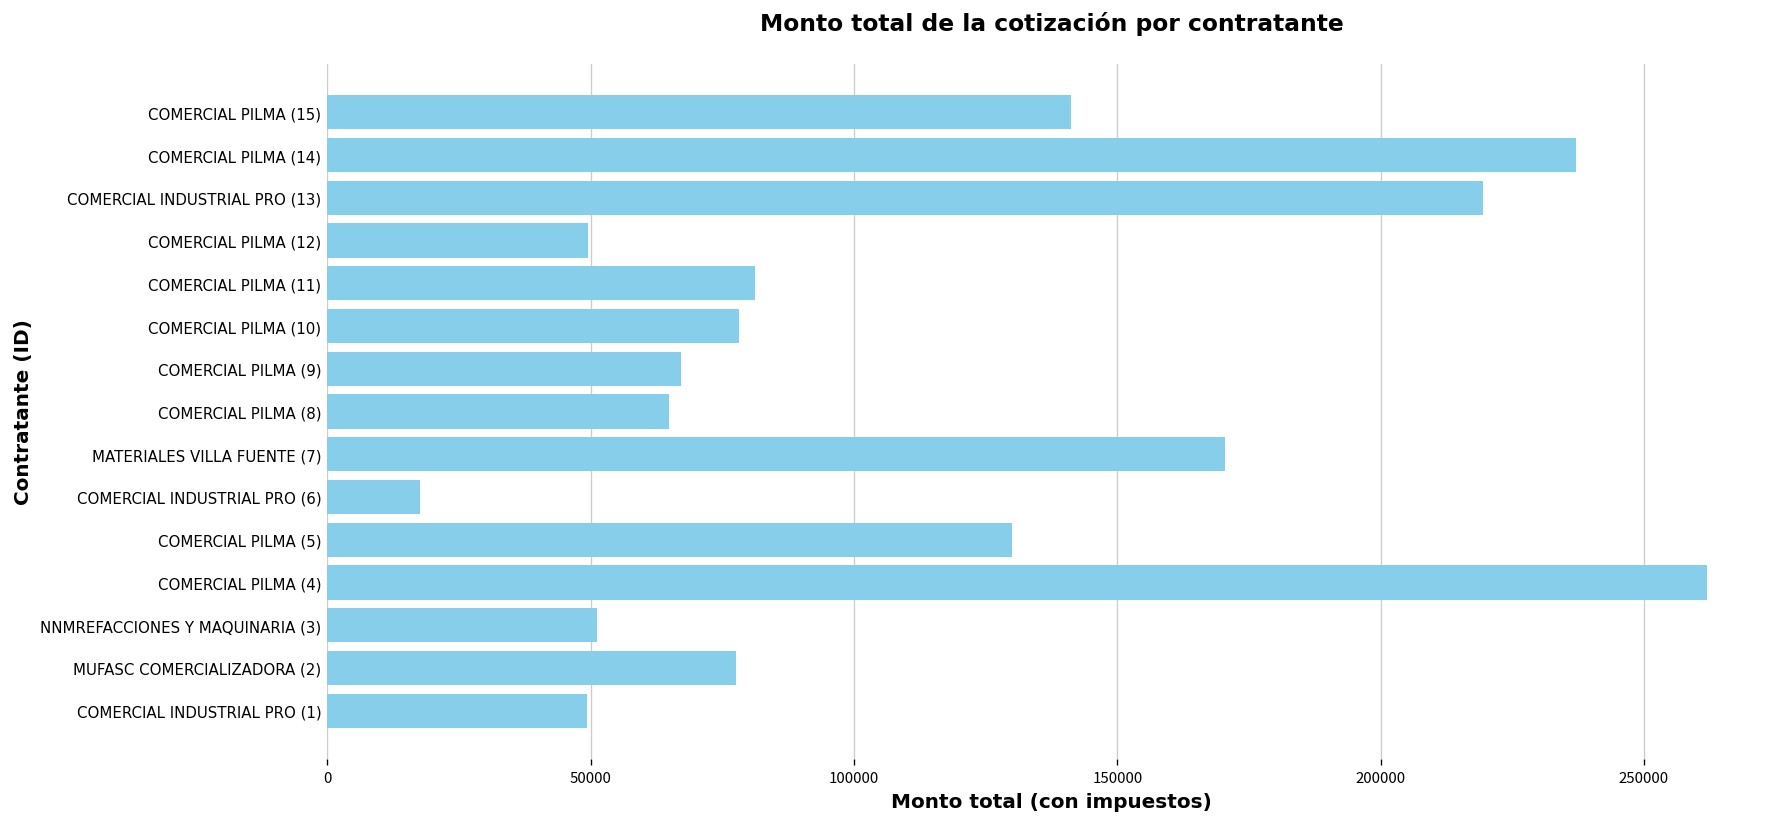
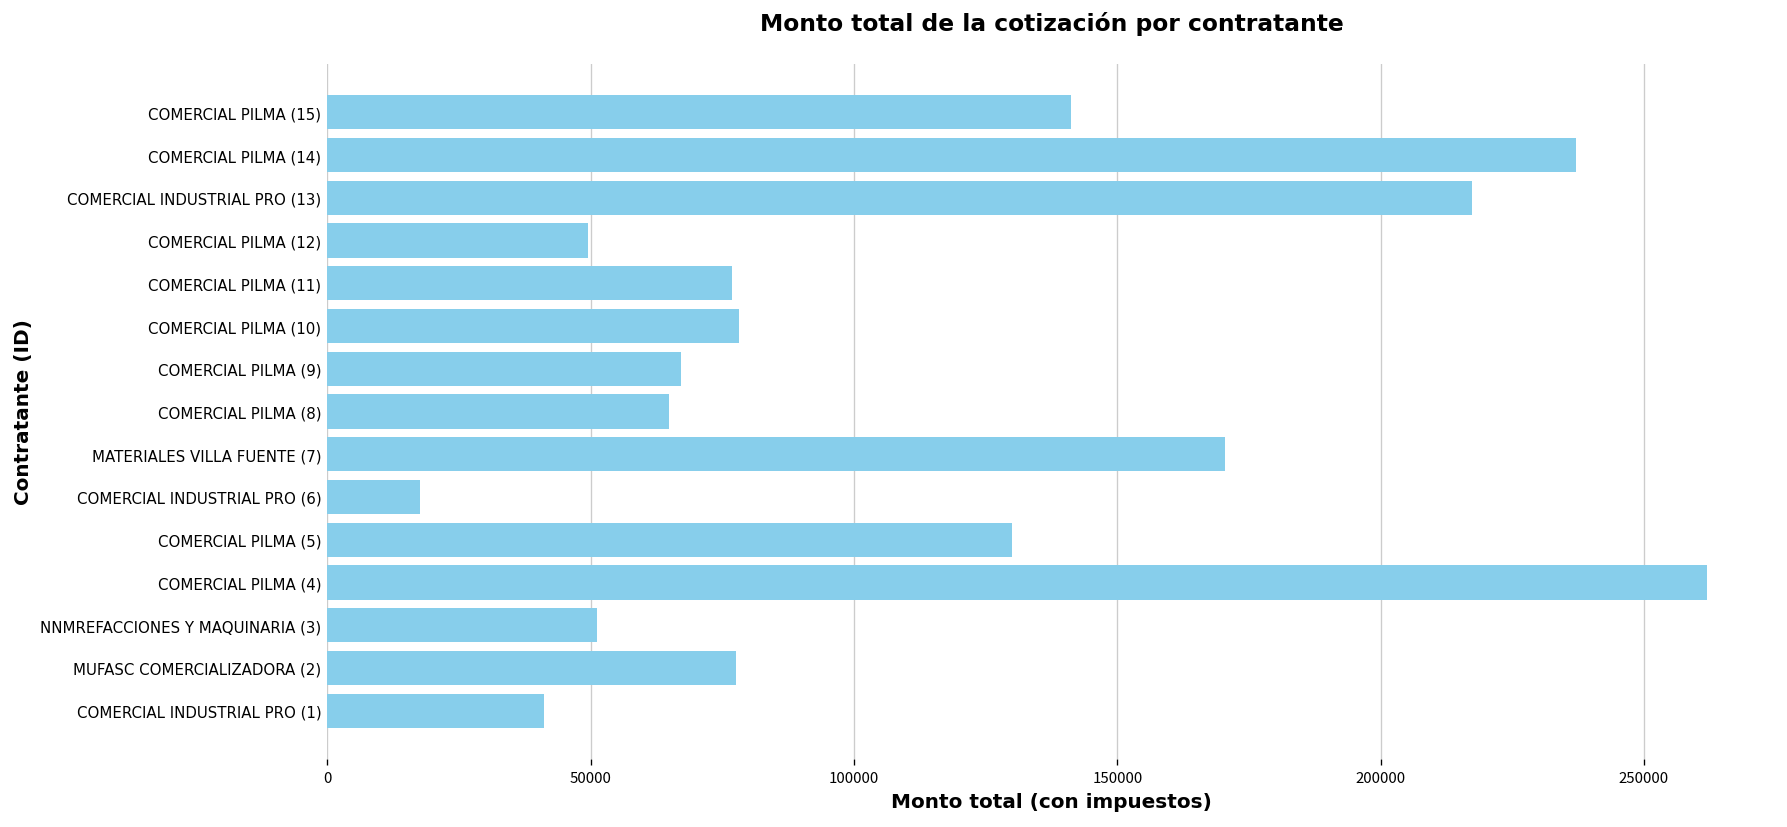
  {
    "COMERCIAL PILMA (15)": 141000,
    "COMERCIAL PILMA (14)": 237000,
-   "COMERCIAL INDUSTRIAL PRO (13)": 219000,
+   "COMERCIAL INDUSTRIAL PRO (13)": 217000,
    "COMERCIAL PILMA (12)": 49000,
-   "COMERCIAL PILMA (11)": 81000,
+   "COMERCIAL PILMA (11)": 77000,
    "COMERCIAL PILMA (10)": 78000,
    "COMERCIAL PILMA (9)": 67000,
    "COMERCIAL PILMA (8)": 65000,
    "MATERIALES VILLA FUENTE (7)": 170000,
    "COMERCIAL INDUSTRIAL PRO (6)": 18000,
    "COMERCIAL PILMA (5)": 130000,
    "COMERCIAL PILMA (4)": 262000,
    "NNMREFACCIONES Y MAQUINARIA (3)": 51000,
    "MUFASC COMERCIALIZADORA (2)": 78000,
-   "COMERCIAL INDUSTRIAL PRO (1)": 49000
+   "COMERCIAL INDUSTRIAL PRO (1)": 41000
  }
